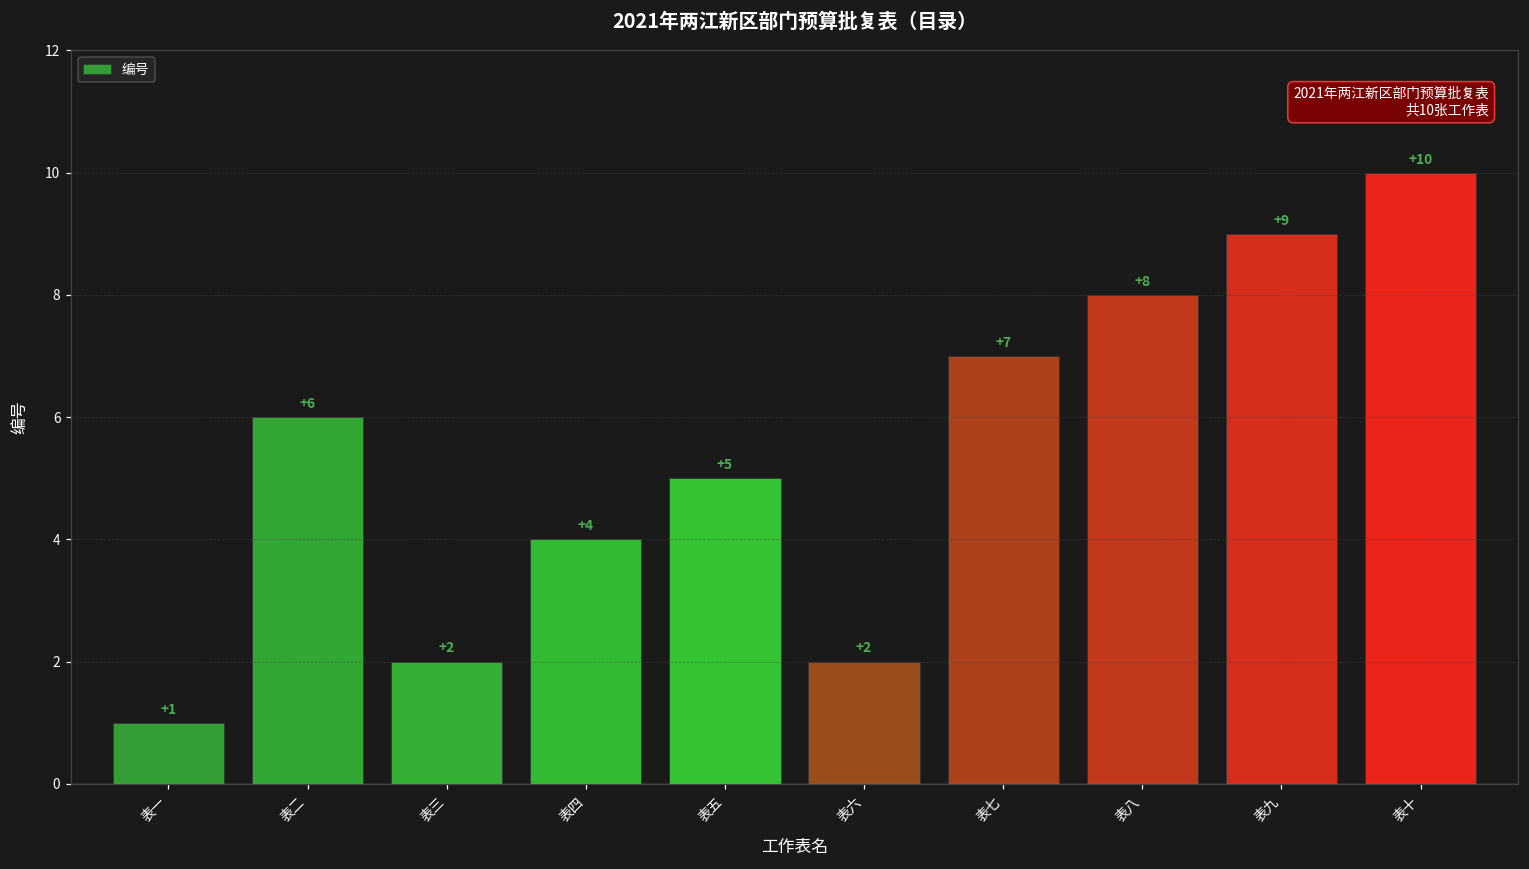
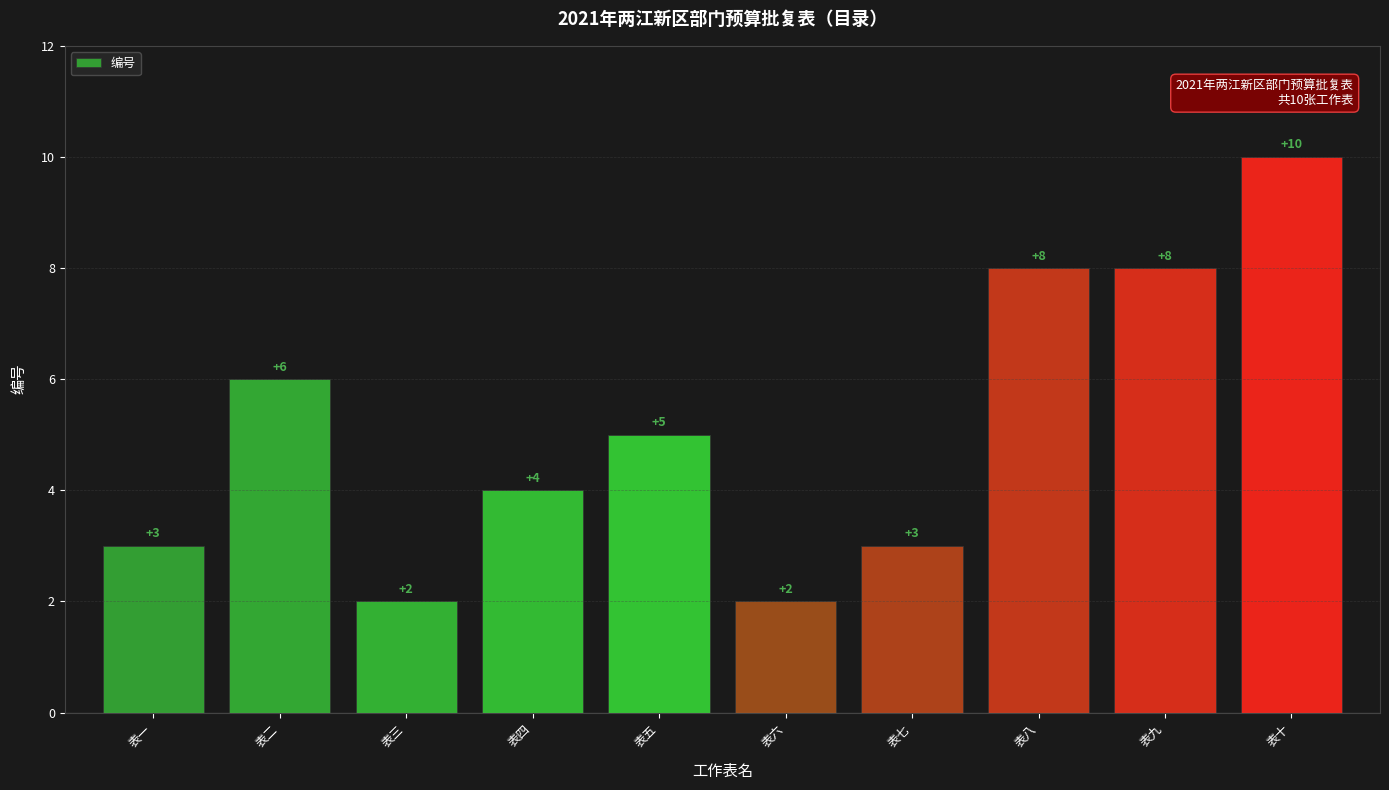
  {
-   "表一": "+1",
+   "表一": "+3",
    "表二": "+6",
    "表三": "+2",
    "表四": "+4",
    "表五": "+5",
    "表六": "+2",
-   "表七": "+7",
+   "表七": "+3",
    "表八": "+8",
-   "表九": "+9",
+   "表九": "+8",
    "表十": "+10"
  }
